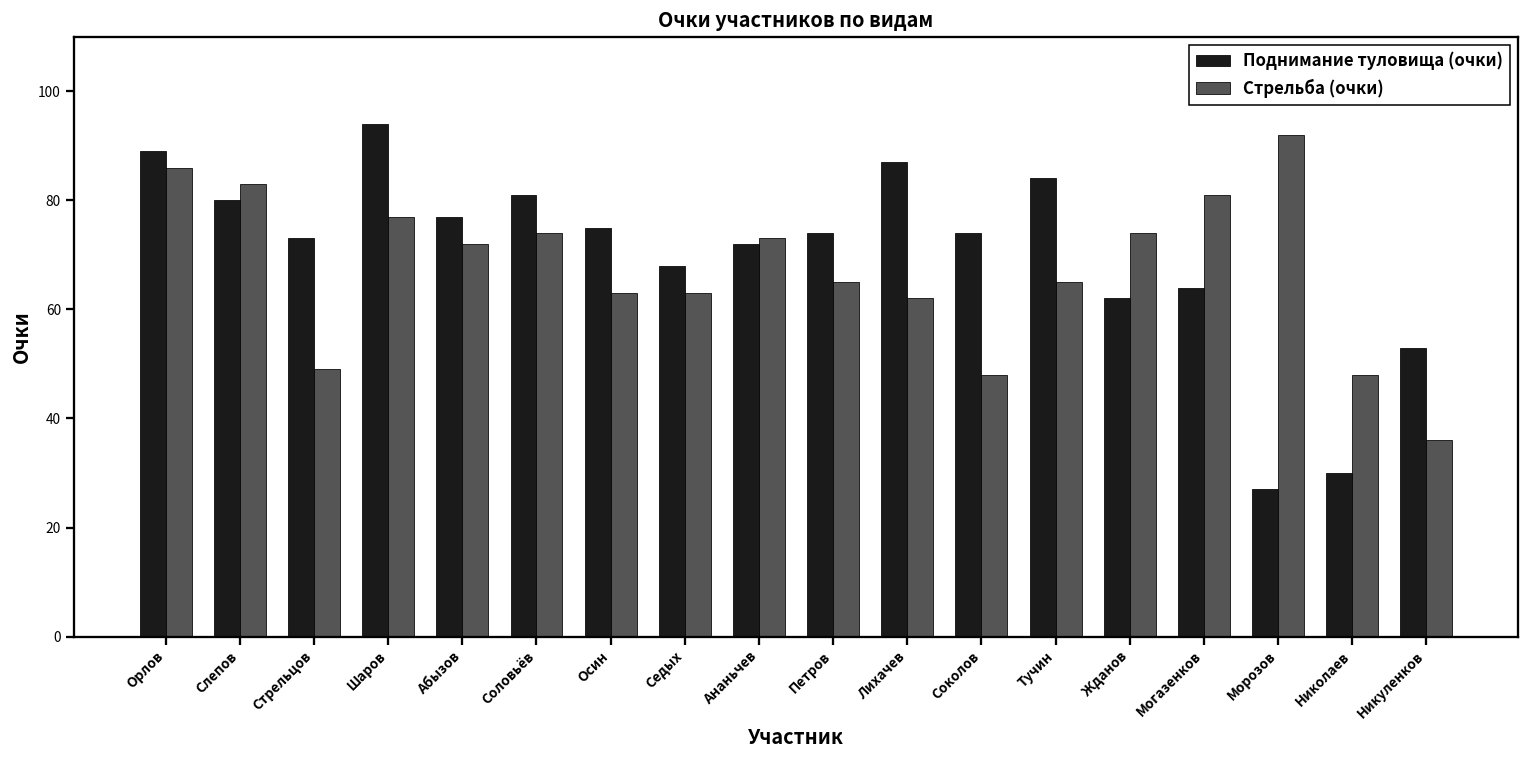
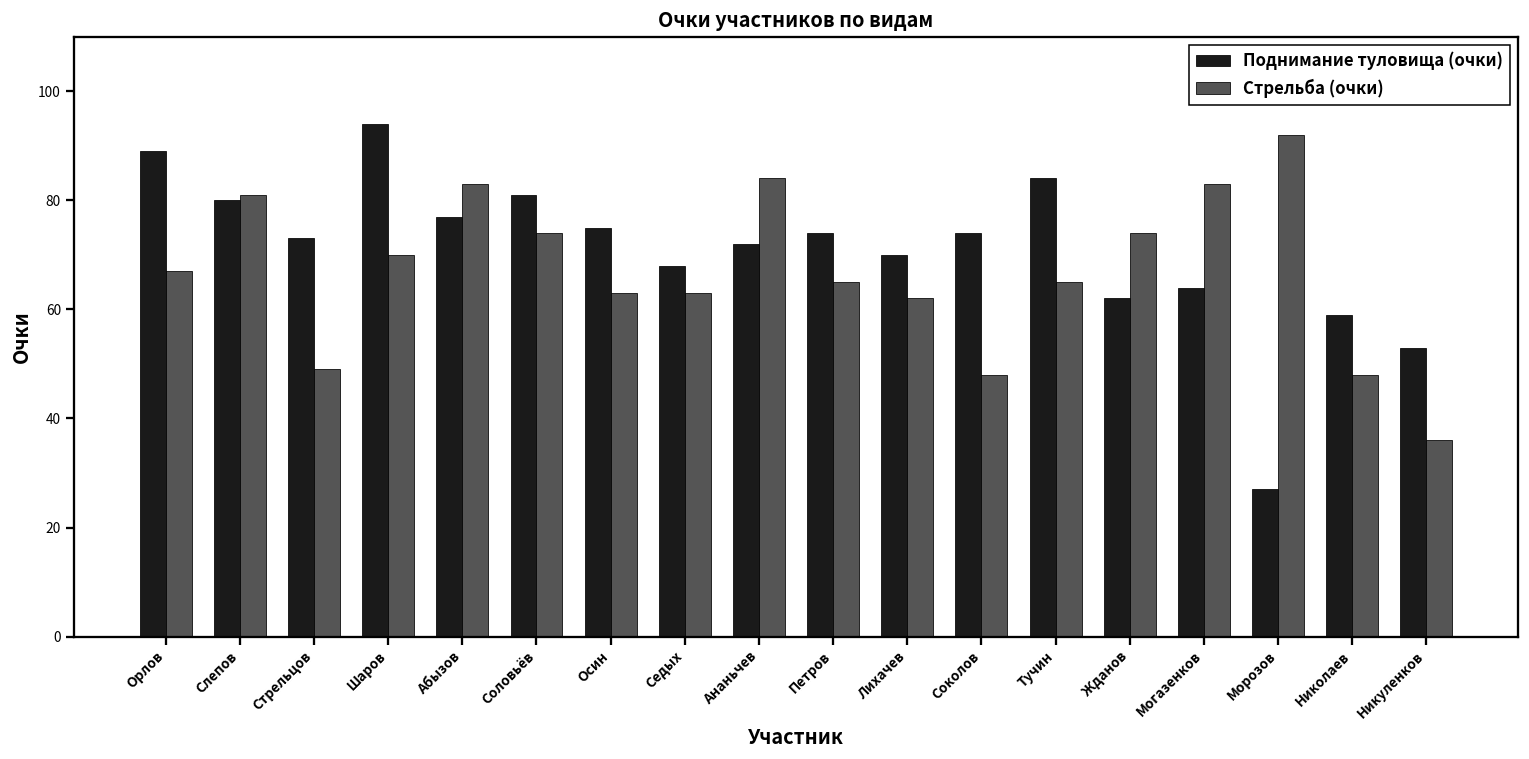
  {
    "Поднимание туловища (очки)": {
      "Орлов": 89,
      "Слепов": 80,
      "Стрельцов": 73,
      "Шаров": 94,
      "Абызов": 77,
      "Соловьёв": 81,
      "Осин": 75,
      "Седых": 68,
      "Ананьчев": 72,
      "Петров": 74,
-     "Лихачев": 87,
+     "Лихачев": 70,
      "Соколов": 74,
      "Тучин": 84,
      "Жданов": 62,
      "Могазенков": 64,
      "Морозов": 27,
-     "Николаев": 30,
+     "Николаев": 59,
      "Никуленков": 53
    },
    "Стрельба (очки)": {
-     "Орлов": 86,
-     "Слепов": 83,
+     "Орлов": 67,
+     "Слепов": 81,
      "Стрельцов": 49,
-     "Шаров": 77,
-     "Абызов": 72,
+     "Шаров": 70,
+     "Абызов": 83,
      "Соловьёв": 74,
      "Осин": 63,
      "Седых": 63,
-     "Ананьчев": 73,
+     "Ананьчев": 84,
      "Петров": 65,
      "Лихачев": 62,
      "Соколов": 48,
      "Тучин": 65,
      "Жданов": 74,
-     "Могазенков": 81,
+     "Могазенков": 83,
      "Морозов": 92,
      "Николаев": 48,
      "Никуленков": 36
    }
  }
